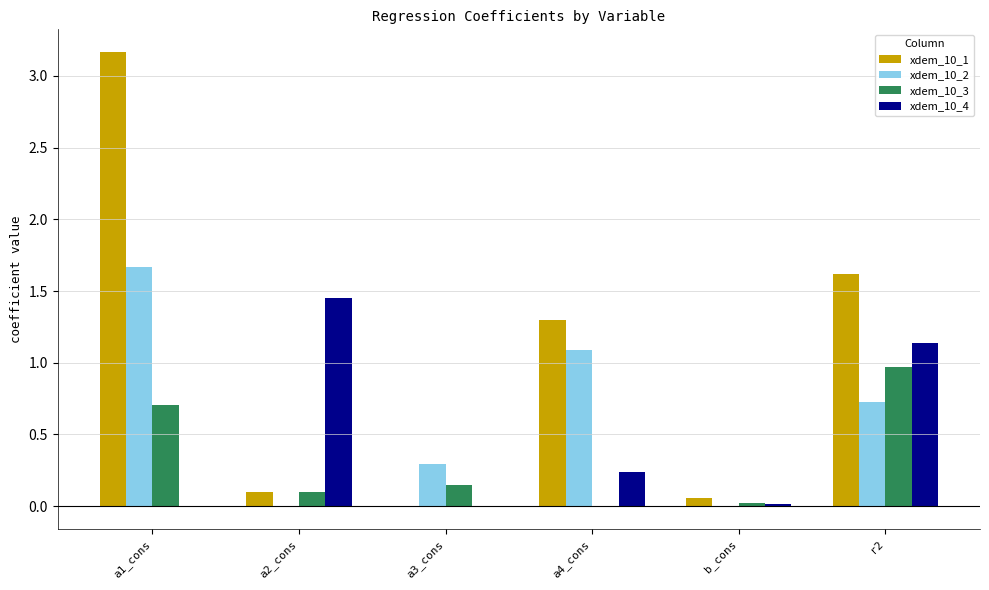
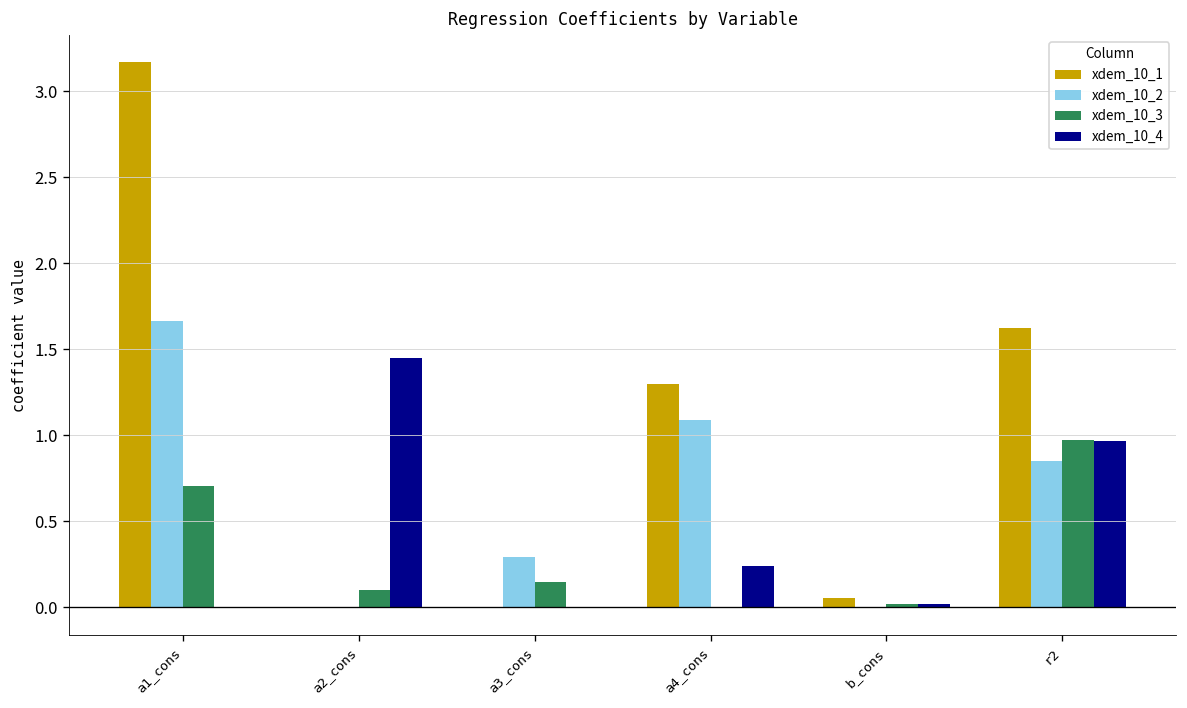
  {
    "xdem_10_1": {
      "a1_cons": 3.17,
-     "a2_cons": 0.1,
+     "a2_cons": 0.0,
      "a3_cons": 0.0,
      "a4_cons": 1.3,
      "b_cons": 0.06,
      "r2": 1.62
    },
    "xdem_10_2": {
      "a1_cons": 1.67,
      "a2_cons": 0.00,
      "a3_cons": 0.29,
      "a4_cons": 1.09,
-     "r2": 0.73
+     "r2": 0.85
    },
    "xdem_10_3": {
      "a1_cons": 0.71,
      "a2_cons": 0.10,
      "a3_cons": 0.15,
      "a4_cons": 0.00,
      "b_cons": 0.02,
      "r2": 0.97
    },
    "xdem_10_4": {
      "a1_cons": 0.00,
      "a2_cons": 1.45,
      "a3_cons": 0.00,
      "a4_cons": 0.24,
-     "r2": 1.14
+     "r2": 0.97
    }
  }
